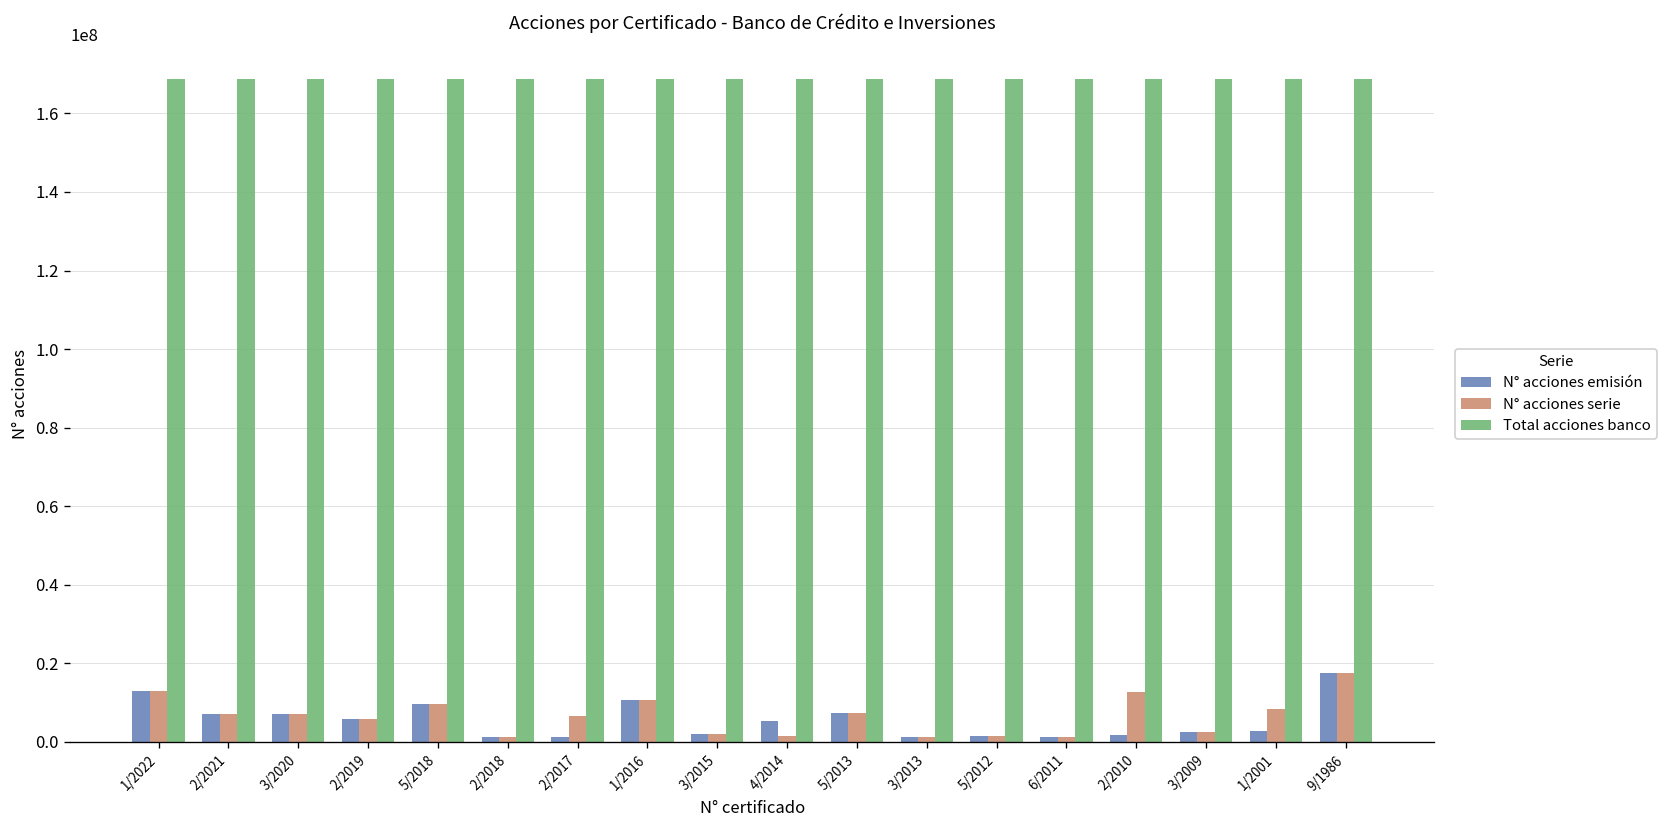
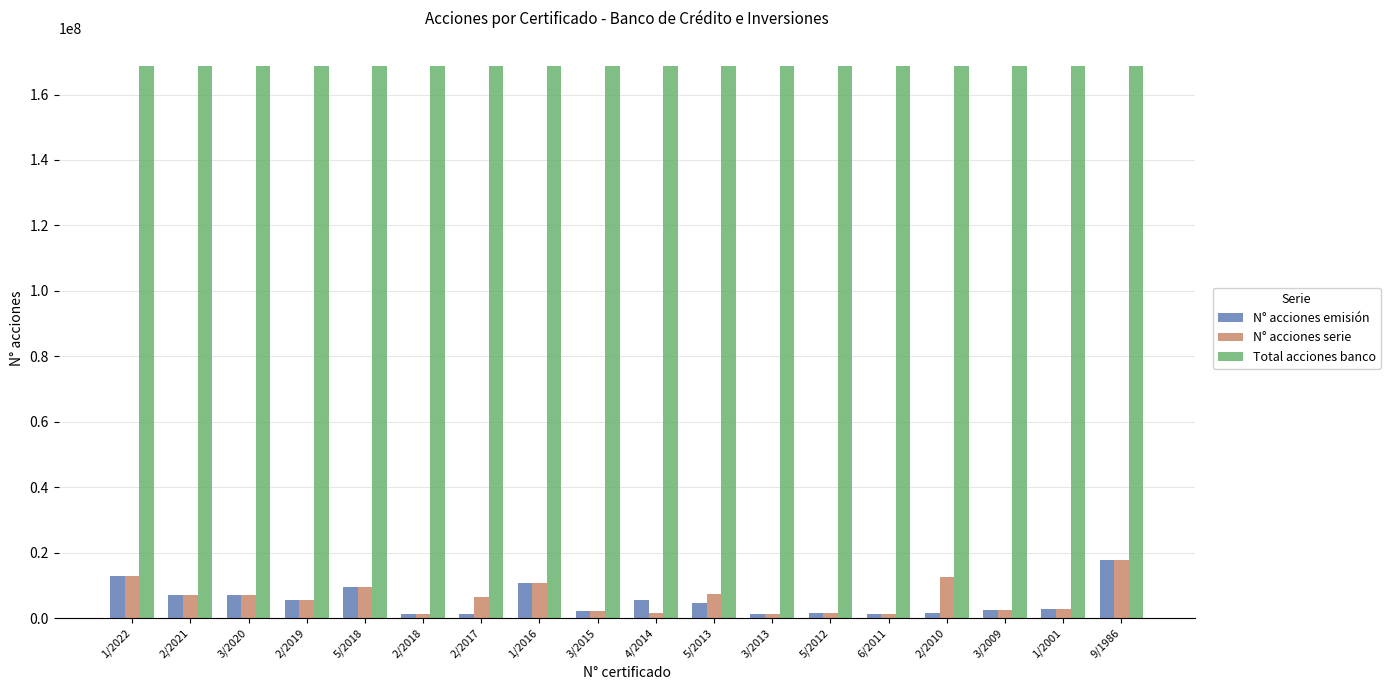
  {
    "N° acciones emisión": {
      "1/2022": 13000000,
      "2/2021": 7000000,
      "3/2020": 7000000,
      "2/2019": 6000000,
      "5/2018": 10000000,
      "2/2018": 1000000,
      "2/2017": 1000000,
      "1/2016": 11000000,
      "3/2015": 2000000,
      "4/2014": 5000000,
-     "5/2013": 7000000,
+     "5/2013": 5000000,
      "3/2013": 1000000,
      "5/2012": 2000000,
      "6/2011": 1000000,
      "2/2010": 2000000,
      "3/2009": 3000000,
      "1/2001": 3000000,
      "9/1986": 18000000
    },
    "N° acciones serie": {
      "1/2022": 13000000,
      "2/2021": 7000000,
      "3/2020": 7000000,
      "2/2019": 6000000,
      "5/2018": 10000000,
      "2/2018": 1000000,
      "2/2017": 7000000,
      "1/2016": 11000000,
      "3/2015": 2000000,
      "4/2014": 2000000,
      "5/2013": 7000000,
      "3/2013": 1000000,
      "5/2012": 2000000,
      "6/2011": 1000000,
      "2/2010": 13000000,
      "3/2009": 3000000,
-     "1/2001": 8000000,
+     "1/2001": 3000000,
      "9/1986": 18000000
    },
    "Total acciones banco": {
      "1/2022": 169000000,
      "2/2021": 169000000,
      "3/2020": 169000000,
      "2/2019": 169000000,
      "5/2018": 169000000,
      "2/2018": 169000000,
      "2/2017": 169000000,
      "1/2016": 169000000,
      "3/2015": 169000000,
      "4/2014": 169000000,
      "5/2013": 169000000,
      "3/2013": 169000000,
      "5/2012": 169000000,
      "6/2011": 169000000,
      "2/2010": 169000000,
      "3/2009": 169000000,
      "1/2001": 169000000,
      "9/1986": 169000000
    }
  }
